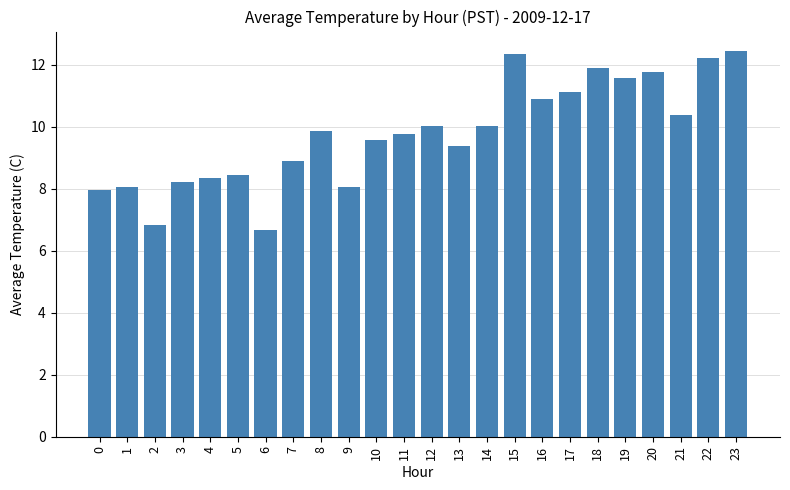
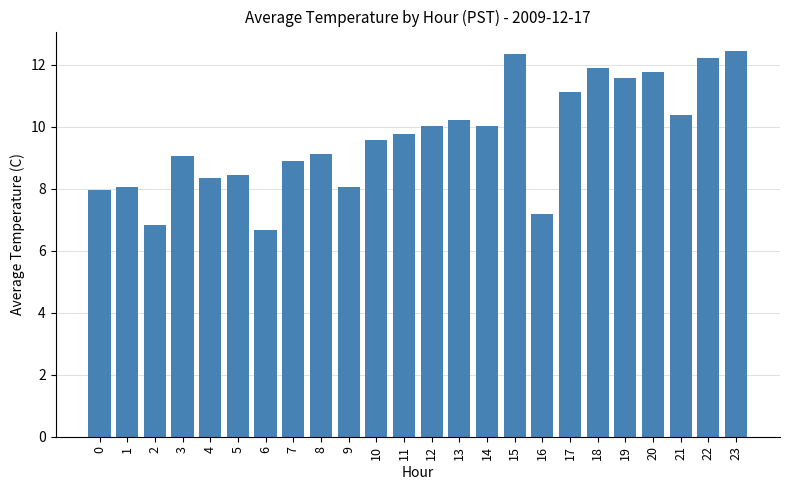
  {
    "0": 8.0,
    "1": 8.1,
    "2": 6.8,
-   "3": 8.2,
+   "3": 9.1,
    "4": 8.3,
    "5": 8.5,
    "6": 6.7,
    "7": 8.9,
-   "8": 9.9,
+   "8": 9.1,
    "9": 8.1,
    "10": 9.6,
    "11": 9.8,
    "12": 10.0,
-   "13": 9.4,
+   "13": 10.2,
    "14": 10.0,
    "15": 12.4,
-   "16": 10.9,
+   "16": 7.2,
    "17": 11.1,
    "18": 11.9,
    "19": 11.6,
    "20": 11.8,
    "21": 10.4,
    "22": 12.2,
    "23": 12.5
  }
